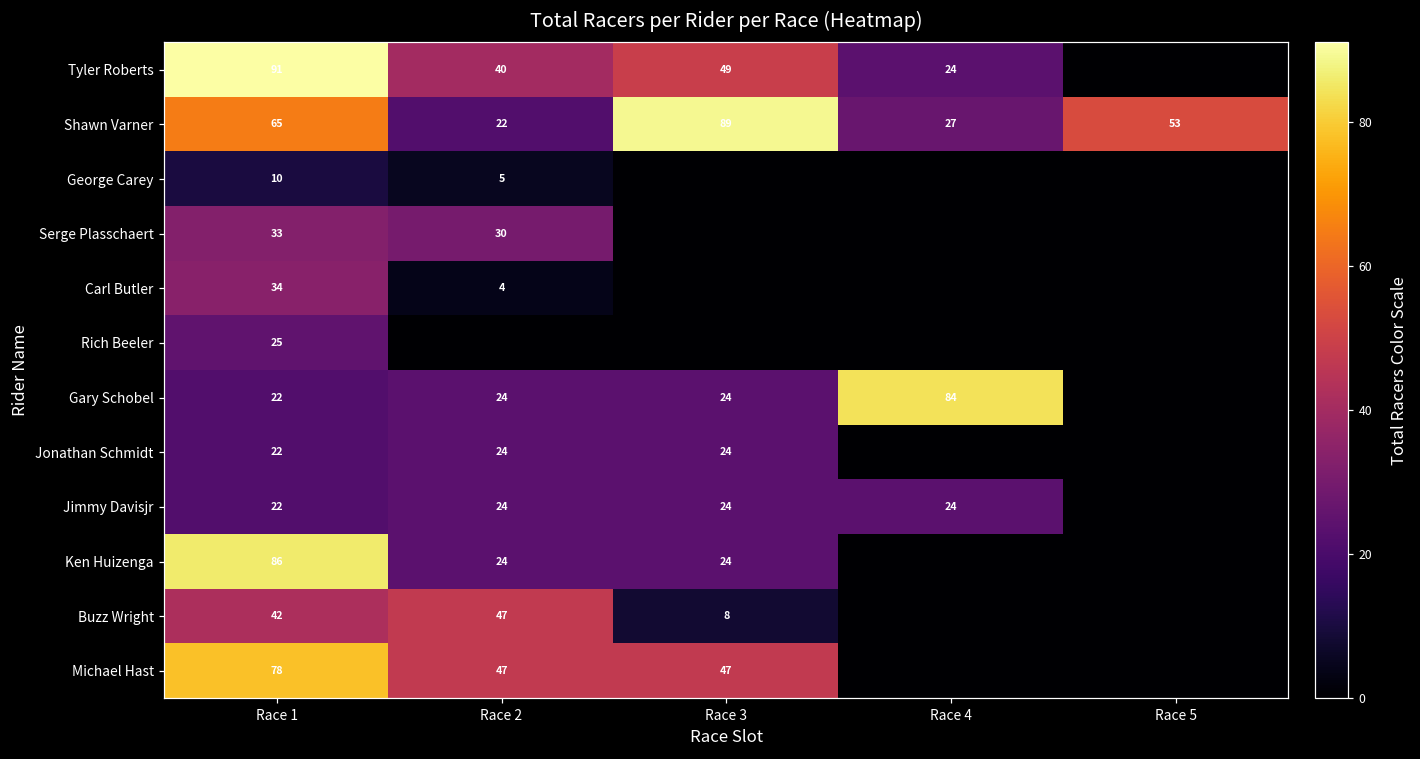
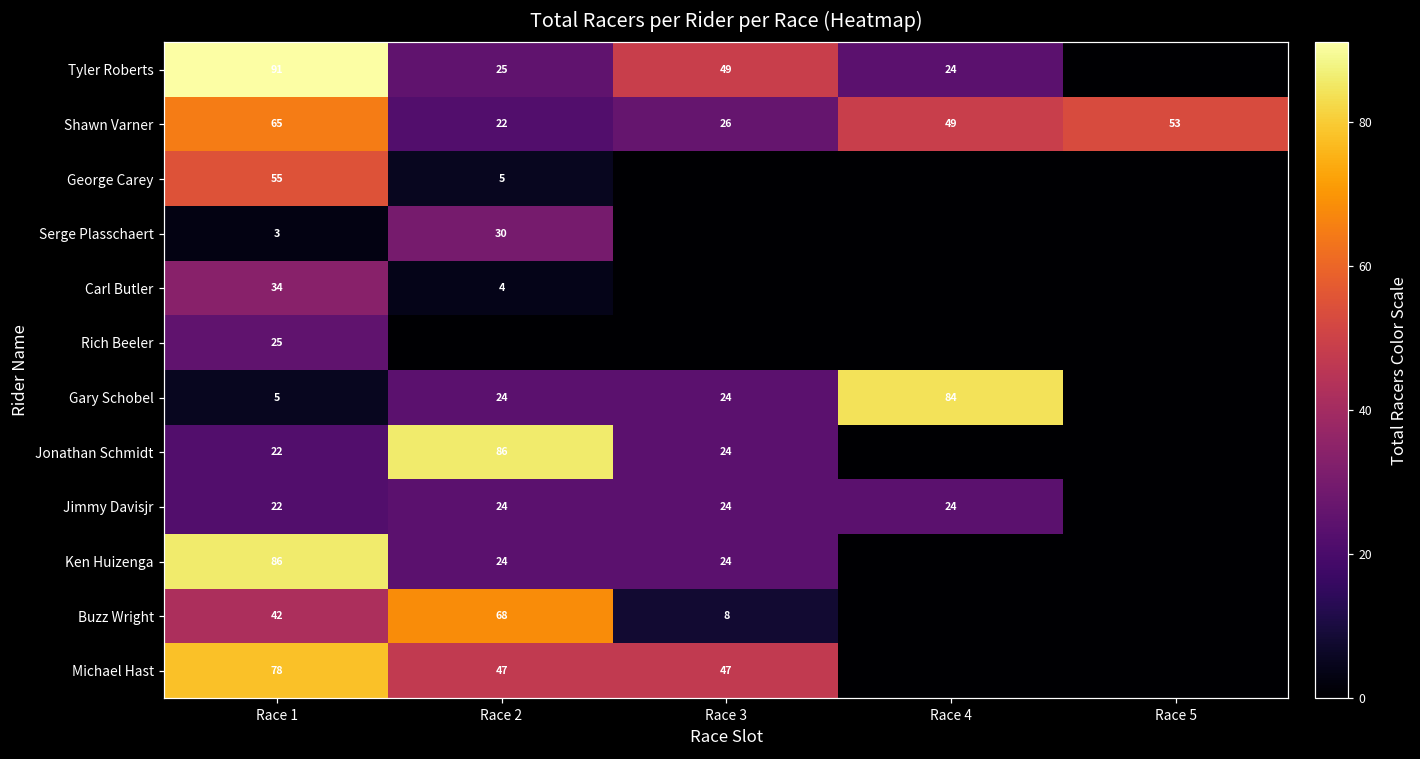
  {
    "Tyler Roberts": {
      "Race 1": 91,
-     "Race 2": 40,
+     "Race 2": 25,
      "Race 3": 49,
      "Race 4": 24
    },
    "Shawn Varner": {
      "Race 1": 65,
      "Race 2": 22,
-     "Race 3": 89,
-     "Race 4": 27,
+     "Race 3": 26,
+     "Race 4": 49,
      "Race 5": 53
    },
    "George Carey": {
-     "Race 1": 10,
+     "Race 1": 55,
      "Race 2": 5
    },
    "Serge Plasschaert": {
-     "Race 1": 33,
+     "Race 1": 3,
      "Race 2": 30
    },
    "Carl Butler": {
      "Race 1": 34,
      "Race 2": 4
    },
    "Rich Beeler": {
      "Race 1": 25
    },
    "Gary Schobel": {
-     "Race 1": 22,
+     "Race 1": 5,
      "Race 2": 24,
      "Race 3": 24,
      "Race 4": 84
    },
    "Jonathan Schmidt": {
      "Race 1": 22,
-     "Race 2": 24,
+     "Race 2": 86,
      "Race 3": 24
    },
    "Jimmy Davisjr": {
      "Race 1": 22,
      "Race 2": 24,
      "Race 3": 24,
      "Race 4": 24
    },
    "Ken Huizenga": {
      "Race 1": 86,
      "Race 2": 24,
      "Race 3": 24
    },
    "Buzz Wright": {
      "Race 1": 42,
-     "Race 2": 47,
+     "Race 2": 68,
      "Race 3": 8
    },
    "Michael Hast": {
      "Race 1": 78,
      "Race 2": 47,
      "Race 3": 47
    }
  }
